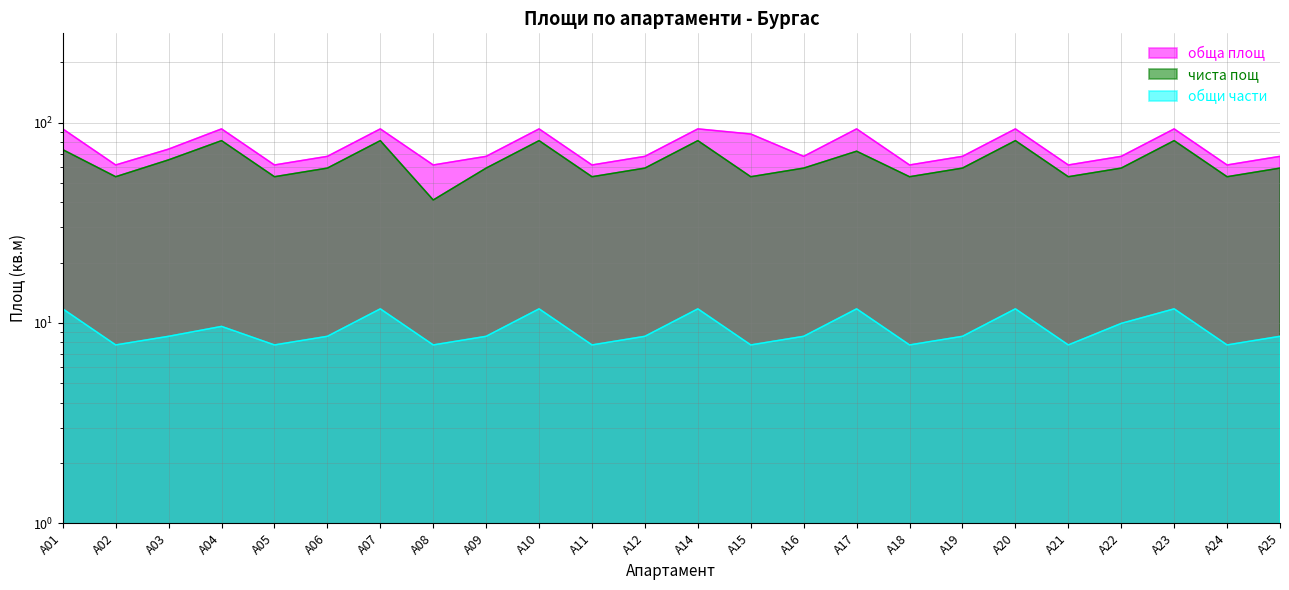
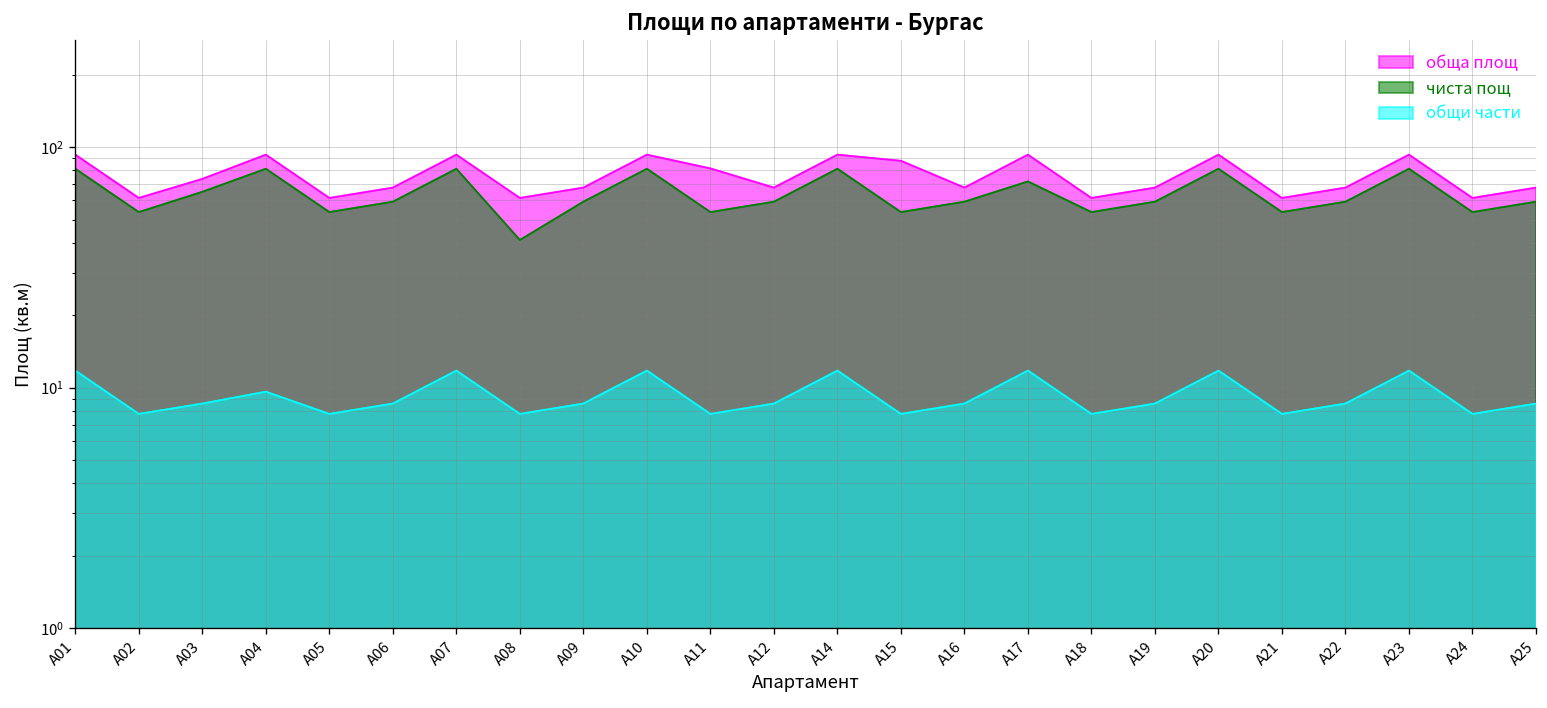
  {
    "обща площ": {
      "A01": 90,
      "A02": 61,
      "A03": 74,
      "A04": 90,
      "A05": 61,
      "A06": 68,
      "A07": 90,
      "A08": 61,
      "A09": 68,
      "A10": 90,
-     "A11": 61,
+     "A11": 82,
      "A12": 68,
      "A14": 90,
      "A15": 90,
      "A16": 68,
      "A17": 90,
      "A18": 61,
      "A19": 68,
      "A20": 90,
      "A21": 61,
      "A22": 68,
      "A23": 90,
      "A24": 61,
      "A25": 68
    },
    "чиста пощ": {
-     "A01": 73,
+     "A01": 81,
      "A02": 54,
      "A03": 65,
      "A04": 81,
      "A05": 54,
      "A06": 59,
      "A07": 81,
      "A08": 41,
      "A09": 59,
      "A10": 81,
      "A11": 54,
      "A12": 59,
      "A14": 81,
      "A15": 54,
      "A16": 59,
      "A17": 72,
      "A18": 54,
      "A19": 59,
      "A20": 81,
      "A21": 54,
      "A22": 59,
      "A23": 81,
      "A24": 54,
      "A25": 59
    },
    "общи части": {
      "A01": 12,
      "A02": 7.8,
      "A03": 8.6,
      "A04": 10,
      "A05": 7.8,
      "A06": 8.6,
      "A07": 12,
      "A08": 7.8,
      "A09": 8.6,
      "A10": 12,
      "A11": 7.8,
      "A12": 8.6,
      "A14": 12,
      "A15": 7.8,
      "A16": 8.6,
      "A17": 12,
      "A18": 7.8,
      "A19": 8.6,
      "A20": 12,
      "A21": 7.8,
-     "A22": 10,
+     "A22": 8.6,
      "A23": 12,
      "A24": 7.8,
      "A25": 8.6
    }
  }
